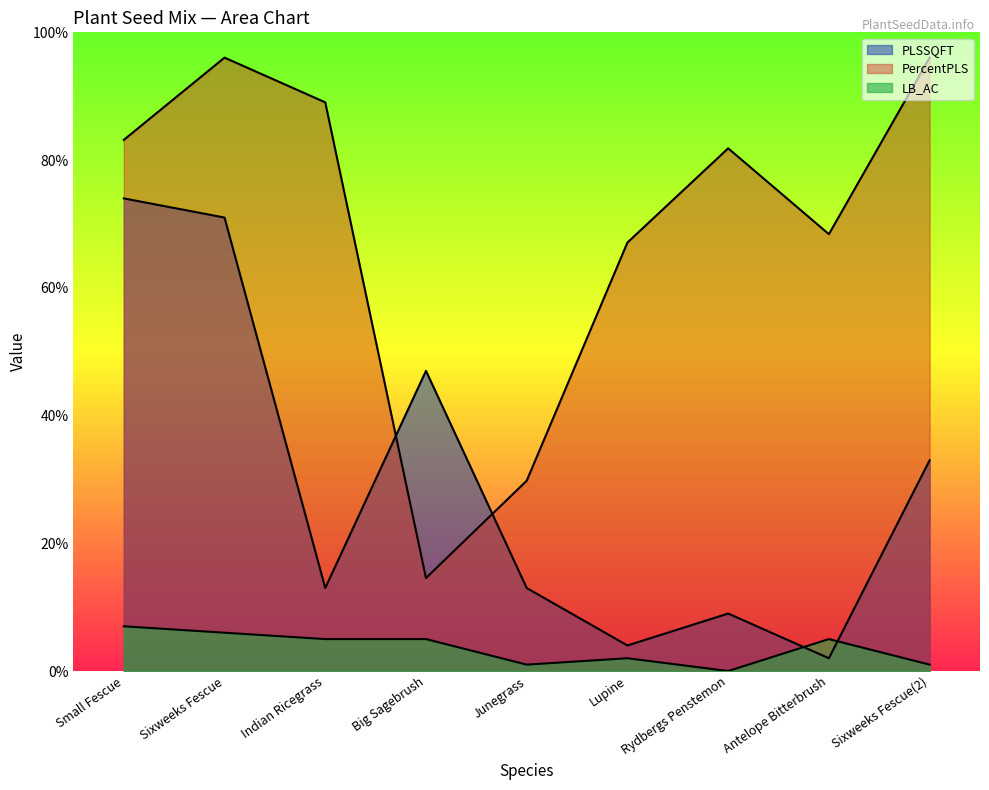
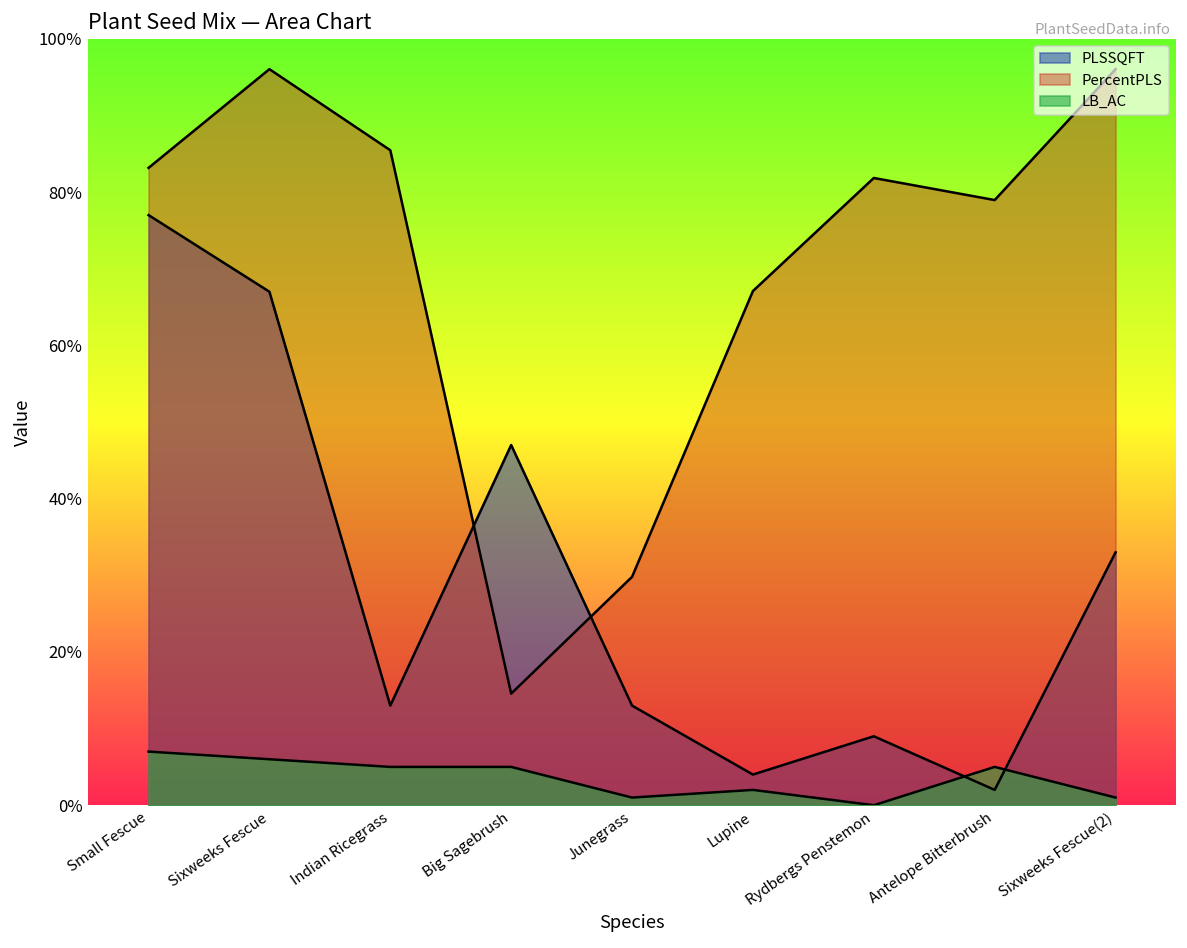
  {
    "PLSSQFT": {
-     "Small Fescue": "74%",
-     "Sixweeks Fescue": "71%",
+     "Small Fescue": "77%",
+     "Sixweeks Fescue": "67%",
      "Indian Ricegrass": "13%",
      "Big Sagebrush": "47%",
      "Junegrass": "13%",
      "Lupine": "4%",
      "Rydbergs Penstemon": "9%",
      "Antelope Bitterbrush": "2%",
      "Sixweeks Fescue(2)": "33%"
    },
    "PercentPLS": {
      "Small Fescue": "83%",
      "Sixweeks Fescue": "96%",
-     "Indian Ricegrass": "89%",
+     "Indian Ricegrass": "85%",
      "Big Sagebrush": "15%",
      "Junegrass": "30%",
      "Lupine": "67%",
      "Rydbergs Penstemon": "82%",
-     "Antelope Bitterbrush": "68%"
+     "Antelope Bitterbrush": "79%"
    },
    "LB_AC": {
      "Small Fescue": "7%",
      "Sixweeks Fescue": "6%",
      "Indian Ricegrass": "5%",
      "Big Sagebrush": "5%",
      "Junegrass": "1%",
      "Lupine": "2%",
      "Rydbergs Penstemon": "0%",
      "Antelope Bitterbrush": "5%",
      "Sixweeks Fescue(2)": "1%"
    }
  }
